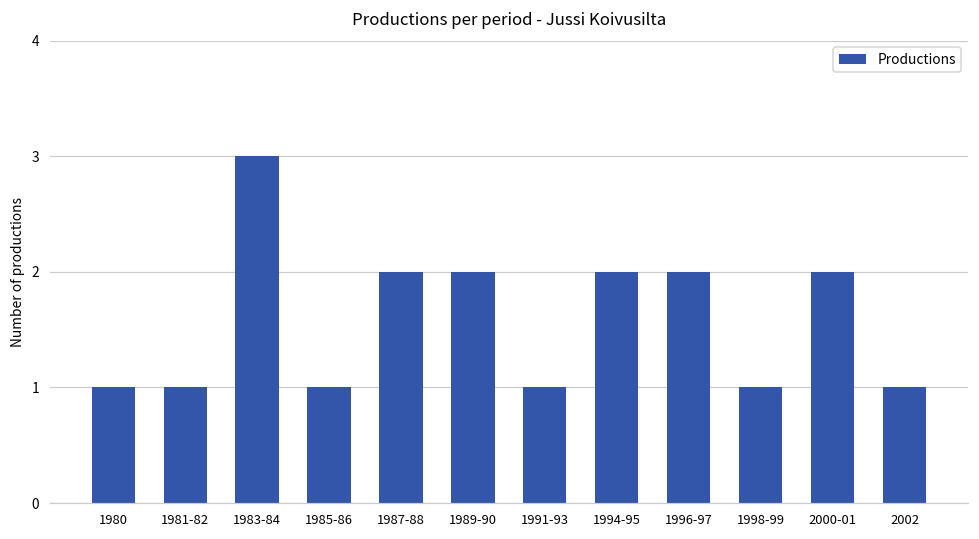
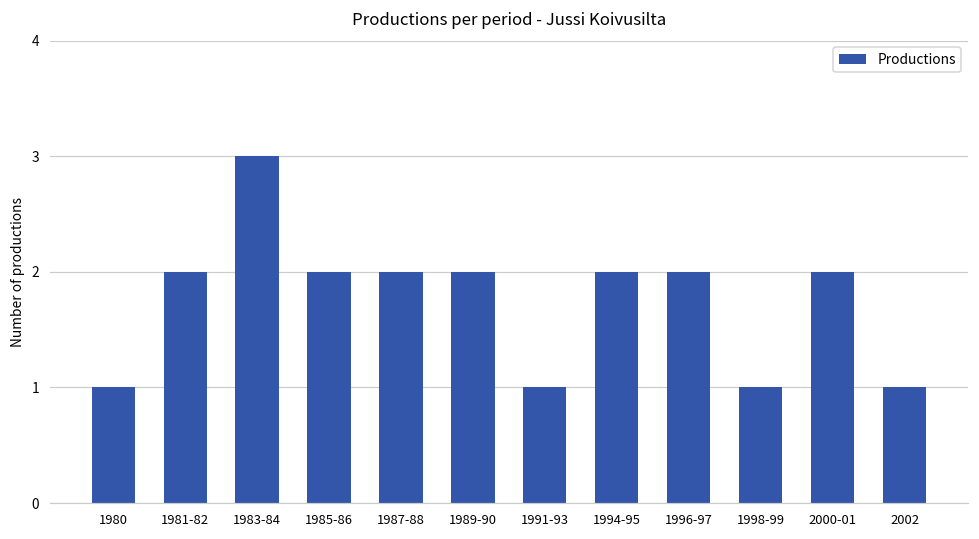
  {
    "1980": 1,
-   "1981-82": 1,
+   "1981-82": 2,
    "1983-84": 3,
-   "1985-86": 1,
+   "1985-86": 2,
    "1987-88": 2,
    "1989-90": 2,
    "1991-93": 1,
    "1994-95": 2,
    "1996-97": 2,
    "1998-99": 1,
    "2000-01": 2,
    "2002": 1
  }
